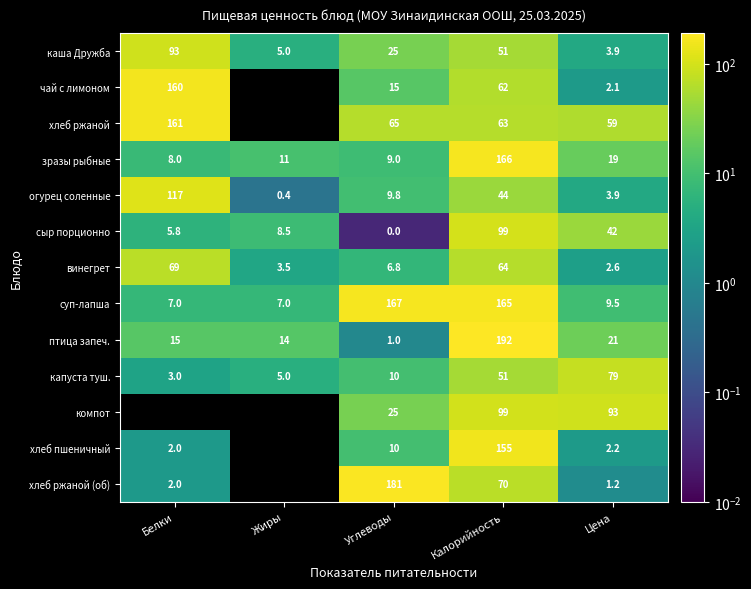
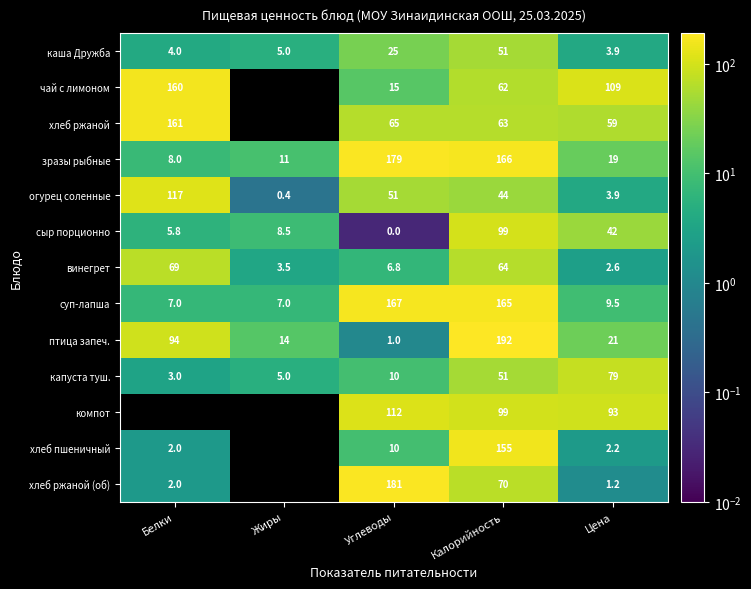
  {
    "каша Дружба": {
-     "Белки": 93,
+     "Белки": 4.0,
      "Жиры": 5.0,
      "Углеводы": 25,
      "Калорийность": 51,
      "Цена": 3.9
    },
    "чай с лимоном": {
      "Белки": 160,
      "Углеводы": 15,
      "Калорийность": 62,
-     "Цена": 2.1
+     "Цена": 109
    },
    "хлеб ржаной": {
      "Белки": 161,
      "Углеводы": 65,
      "Калорийность": 63,
      "Цена": 59
    },
    "зразы рыбные": {
      "Белки": 8.0,
      "Жиры": 11,
-     "Углеводы": 9.0,
+     "Углеводы": 179,
      "Калорийность": 166,
      "Цена": 19
    },
    "огурец соленные": {
      "Белки": 117,
      "Жиры": 0.4,
-     "Углеводы": 9.8,
+     "Углеводы": 51,
      "Калорийность": 44,
      "Цена": 3.9
    },
    "сыр порционно": {
      "Белки": 5.8,
      "Жиры": 8.5,
      "Углеводы": 0.0,
      "Калорийность": 99,
      "Цена": 42
    },
    "винегрет": {
      "Белки": 69,
      "Жиры": 3.5,
      "Углеводы": 6.8,
      "Калорийность": 64,
      "Цена": 2.6
    },
    "суп-лапша": {
      "Белки": 7.0,
      "Жиры": 7.0,
      "Углеводы": 167,
      "Калорийность": 165,
      "Цена": 9.5
    },
    "птица запеч.": {
-     "Белки": 15,
+     "Белки": 94,
      "Жиры": 14,
      "Углеводы": 1.0,
      "Калорийность": 192,
      "Цена": 21
    },
    "капуста туш.": {
      "Белки": 3.0,
      "Жиры": 5.0,
      "Углеводы": 10,
      "Калорийность": 51,
      "Цена": 79
    },
    "компот": {
-     "Углеводы": 25,
+     "Углеводы": 112,
      "Калорийность": 99,
      "Цена": 93
    },
    "хлеб пшеничный": {
      "Белки": 2.0,
      "Углеводы": 10,
      "Калорийность": 155,
      "Цена": 2.2
    },
    "хлеб ржаной (об)": {
      "Белки": 2.0,
      "Углеводы": 181,
      "Калорийность": 70,
      "Цена": 1.2
    }
  }
